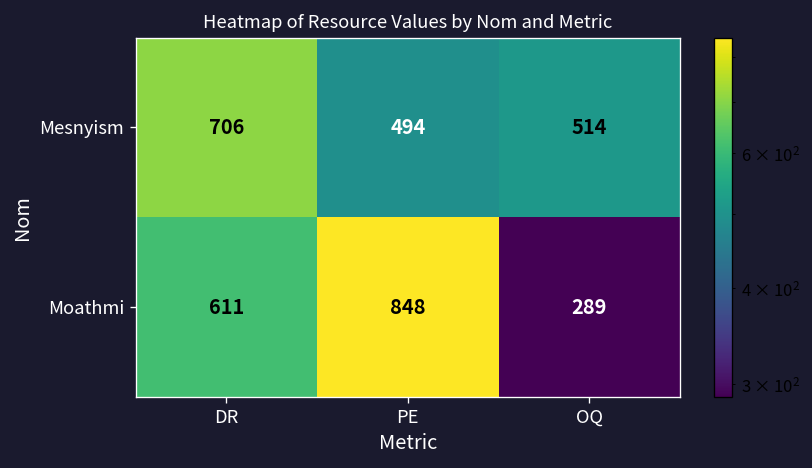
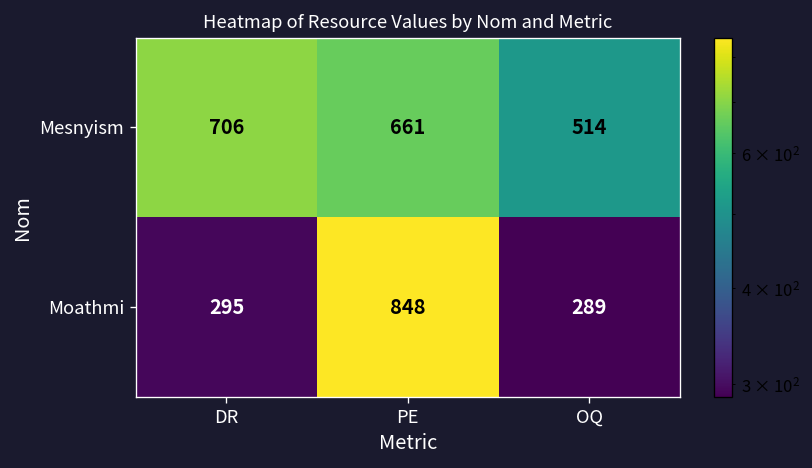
  {
    "Mesnyism": {
      "DR": 706,
-     "PE": 494,
+     "PE": 661,
      "OQ": 514
    },
    "Moathmi": {
-     "DR": 611,
+     "DR": 295,
      "PE": 848,
      "OQ": 289
    }
  }
